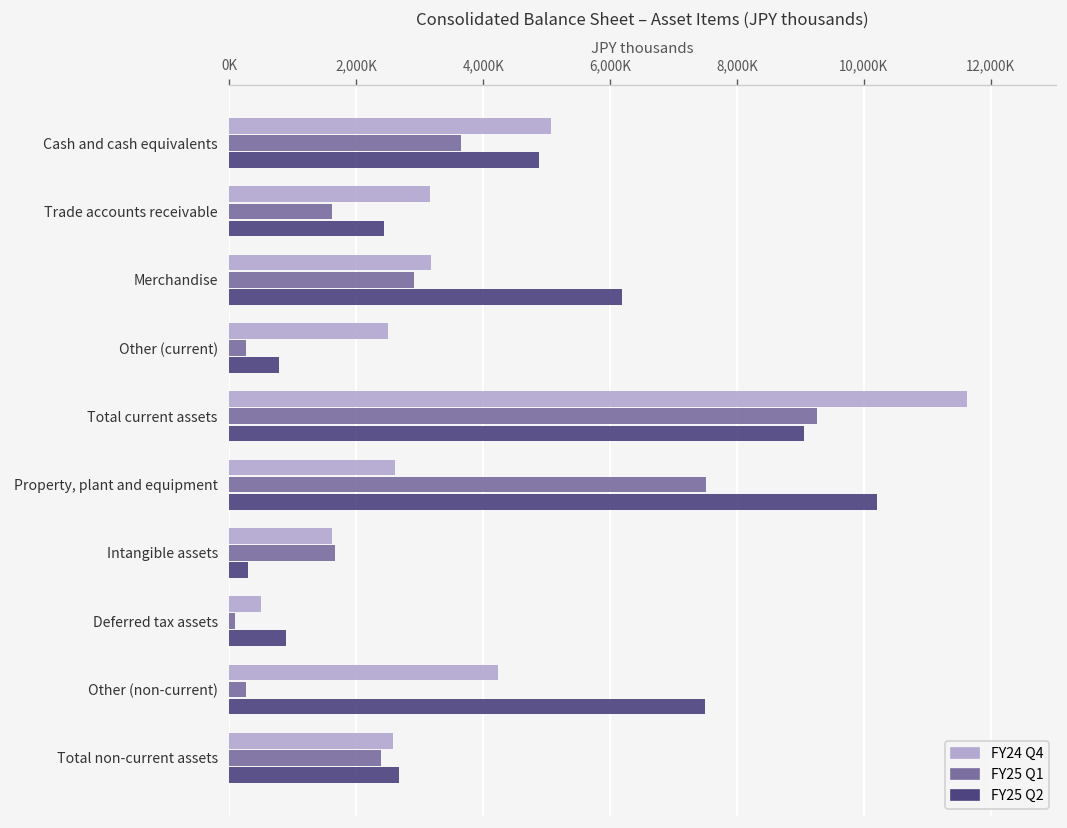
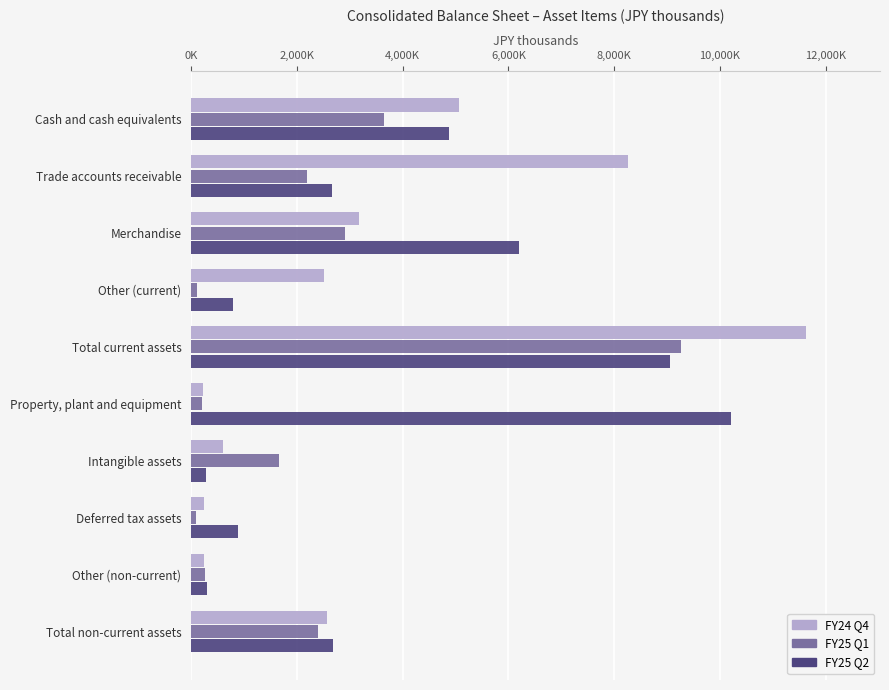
  {
    "FY24 Q4": {
      "Cash and cash equivalents": "5,100,000",
-     "Trade accounts receivable": "3,200,000",
+     "Trade accounts receivable": "8,300,000",
      "Merchandise": "3,200,000",
      "Other (current)": "2,500,000",
      "Total current assets": "11,600,000",
-     "Property, plant and equipment": "2,600,000",
-     "Intangible assets": "1,600,000",
-     "Deferred tax assets": "500,000",
-     "Other (non-current)": "4,200,000",
+     "Property, plant and equipment": "200,000",
+     "Intangible assets": "600,000",
+     "Deferred tax assets": "200,000",
+     "Other (non-current)": "200,000",
      "Total non-current assets": "2,600,000"
    },
    "FY25 Q1": {
      "Cash and cash equivalents": "3,700,000",
-     "Trade accounts receivable": "1,600,000",
+     "Trade accounts receivable": "2,200,000",
      "Merchandise": "2,900,000",
-     "Other (current)": "300,000",
+     "Other (current)": "100,000",
      "Total current assets": "9,300,000",
-     "Property, plant and equipment": "7,500,000",
+     "Property, plant and equipment": "200,000",
      "Intangible assets": "1,700,000",
      "Deferred tax assets": "100,000",
      "Other (non-current)": "300,000",
      "Total non-current assets": "2,400,000"
    },
    "FY25 Q2": {
      "Cash and cash equivalents": "4,900,000",
-     "Trade accounts receivable": "2,400,000",
+     "Trade accounts receivable": "2,700,000",
      "Merchandise": "6,200,000",
      "Other (current)": "800,000",
      "Total current assets": "9,000,000",
      "Property, plant and equipment": "10,200,000",
      "Intangible assets": "300,000",
      "Deferred tax assets": "900,000",
-     "Other (non-current)": "7,500,000",
+     "Other (non-current)": "300,000",
      "Total non-current assets": "2,700,000"
    }
  }
